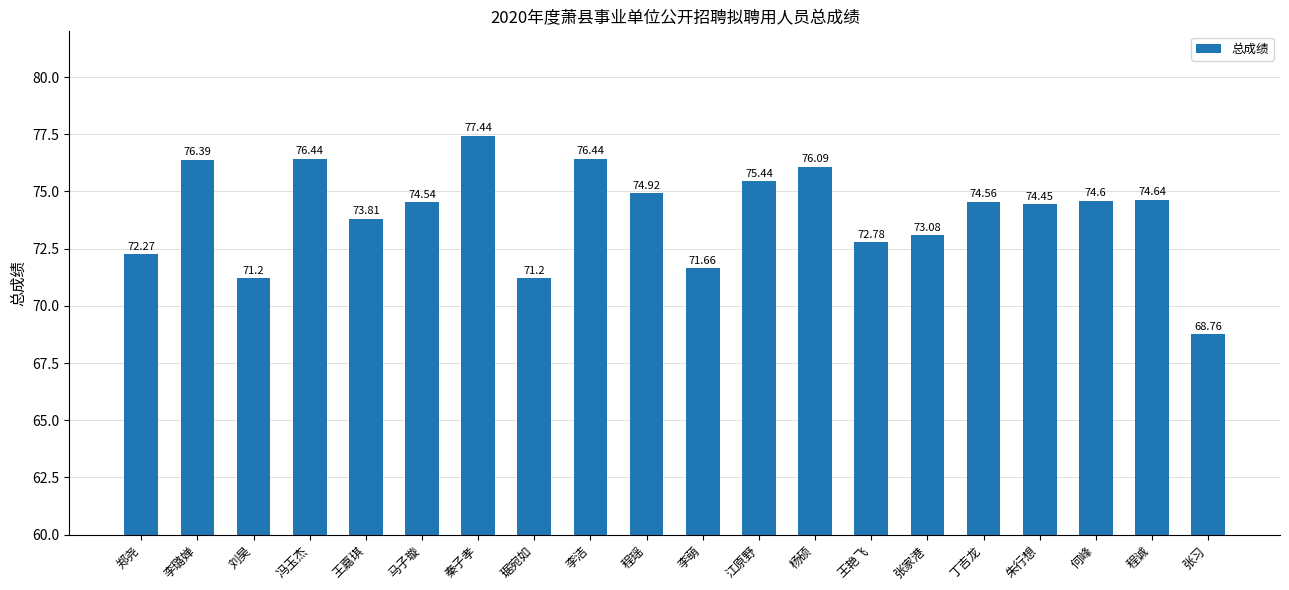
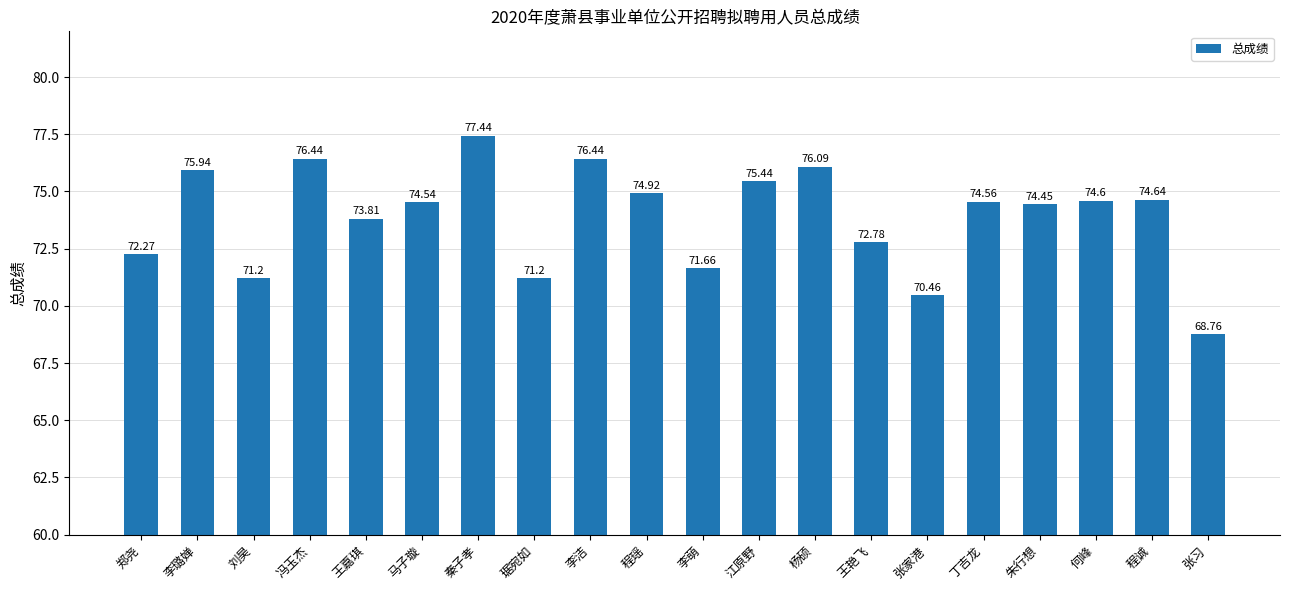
  {
    "郑尧": 72.27,
-   "李璐婵": 76.39,
+   "李璐婵": 75.94,
    "刘昊": 71.2,
    "冯玉杰": 76.44,
    "王嘉琪": 73.81,
    "马子璇": 74.54,
    "秦子孝": 77.44,
    "琚宛如": 71.2,
    "李洁": 76.44,
    "程瑶": 74.92,
    "李萌": 71.66,
    "江原野": 75.44,
    "杨硕": 76.09,
    "王艳飞": 72.78,
-   "张家港": 73.08,
+   "张家港": 70.46,
    "丁吉龙": 74.56,
    "朱行想": 74.45,
    "何峰": 74.6,
    "程诚": 74.64,
    "张习": 68.76
  }
